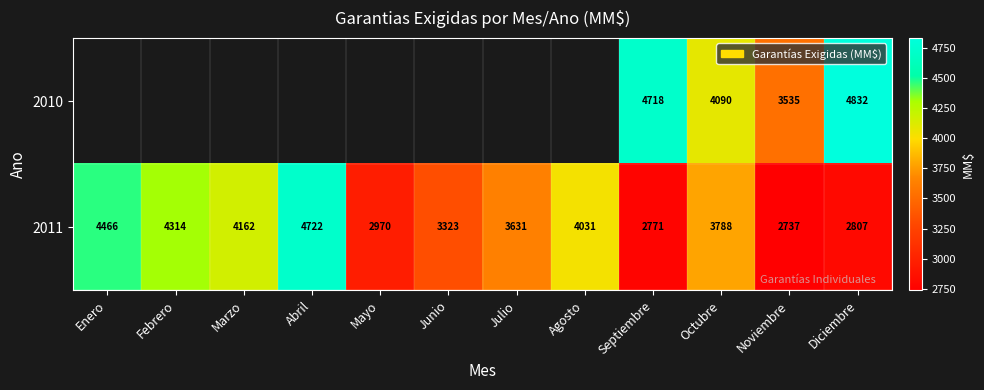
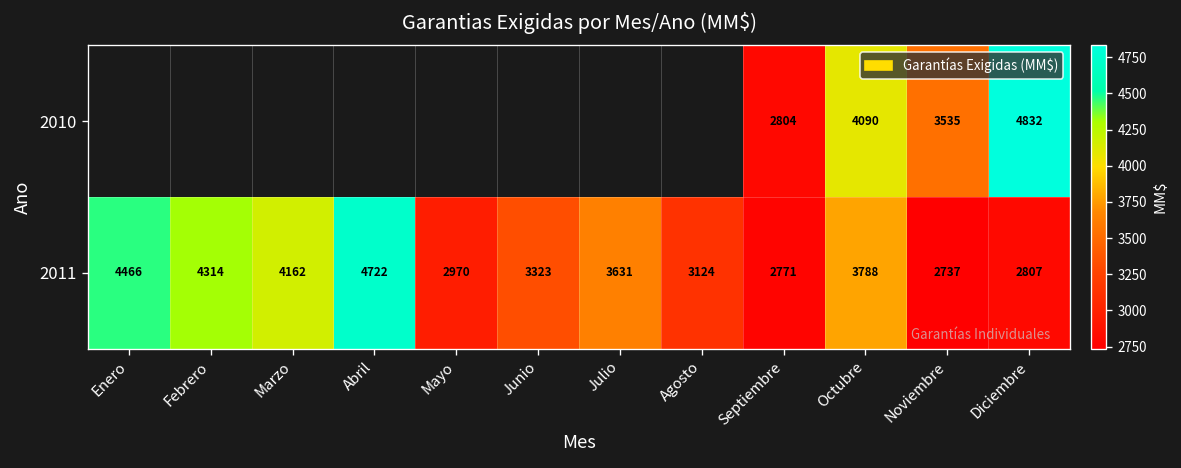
  {
    "2010": {
-     "Septiembre": 4718,
+     "Septiembre": 2804,
      "Octubre": 4090,
      "Noviembre": 3535,
      "Diciembre": 4832
    },
    "2011": {
      "Enero": 4466,
      "Febrero": 4314,
      "Marzo": 4162,
      "Abril": 4722,
      "Mayo": 2970,
      "Junio": 3323,
      "Julio": 3631,
-     "Agosto": 4031,
+     "Agosto": 3124,
      "Septiembre": 2771,
      "Octubre": 3788,
      "Diciembre": 2807
    }
  }
